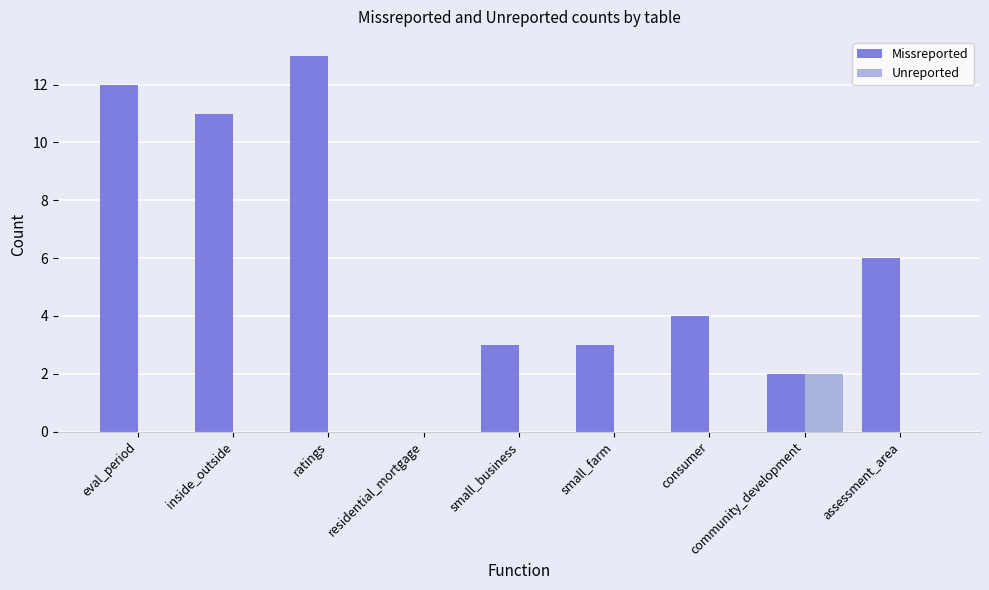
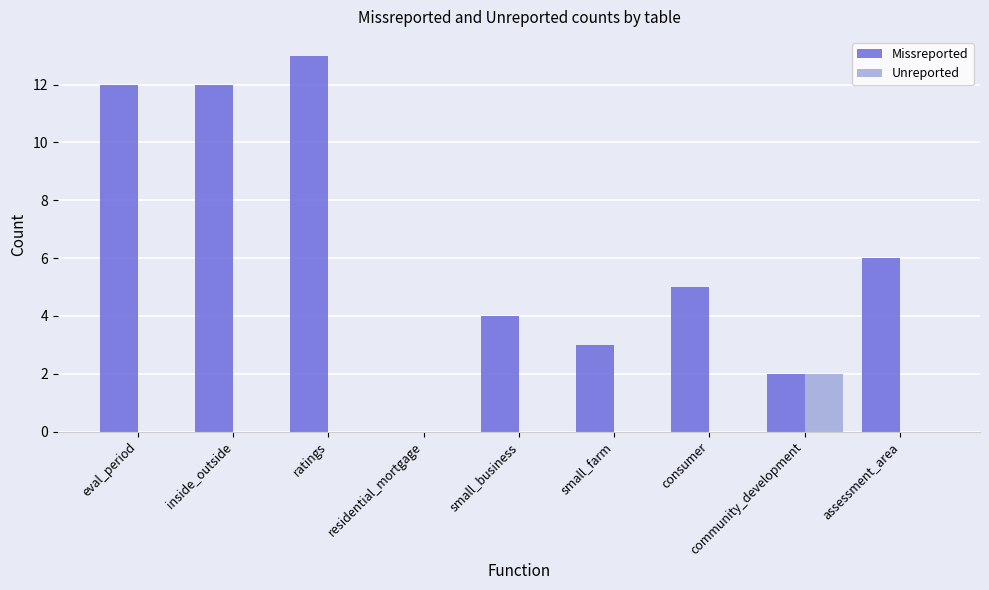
  {
    "Missreported": {
      "eval_period": 12,
-     "inside_outside": 11,
+     "inside_outside": 12,
      "ratings": 13,
      "residential_mortgage": 0,
-     "small_business": 3,
+     "small_business": 4,
      "small_farm": 3,
-     "consumer": 4,
+     "consumer": 5,
      "community_development": 2,
      "assessment_area": 6
    },
    "Unreported": {
      "eval_period": 0,
      "inside_outside": 0,
      "ratings": 0,
      "residential_mortgage": 0,
      "small_business": 0,
      "small_farm": 0,
      "consumer": 0,
      "community_development": 2,
      "assessment_area": 0
    }
  }
